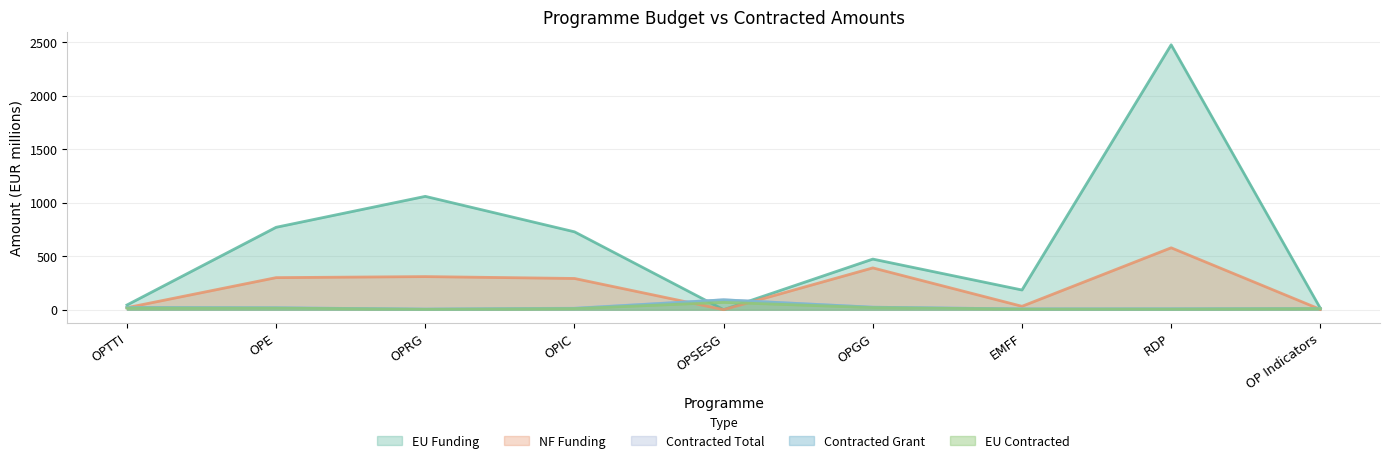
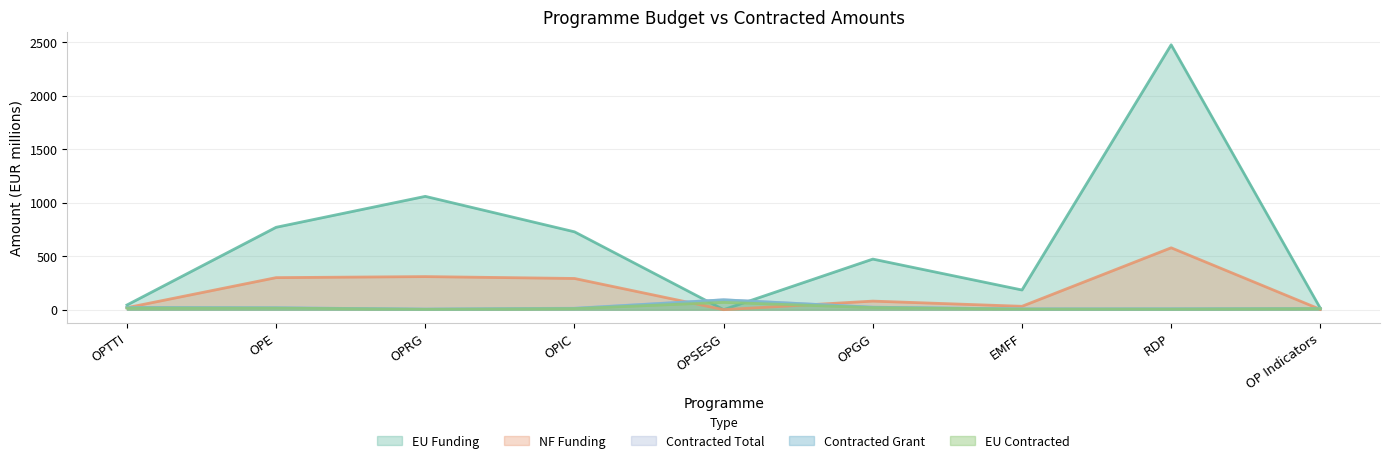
  {
    "NF Funding": {
      "OPE": 300,
      "OPRG": 310,
      "OPIC": 290,
-     "OPGG": 390,
+     "OPGG": 80,
      "EMFF": 30,
      "RDP": 580
    }
  }
